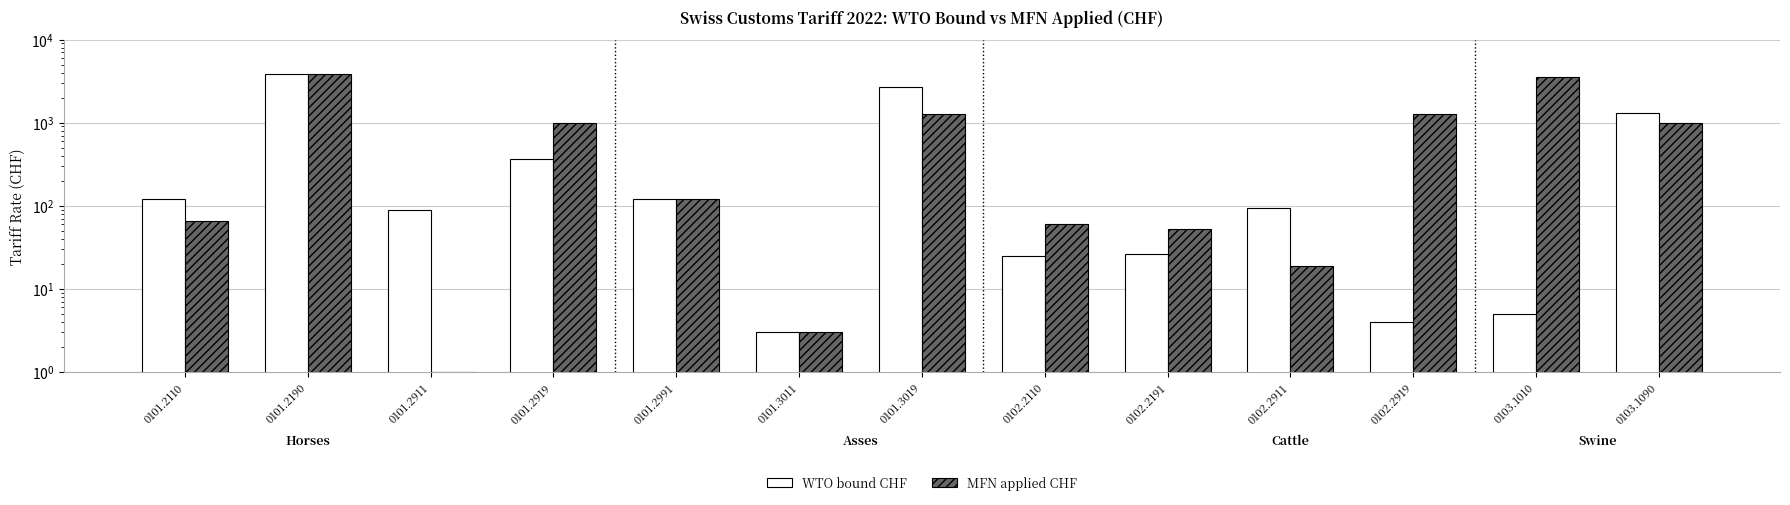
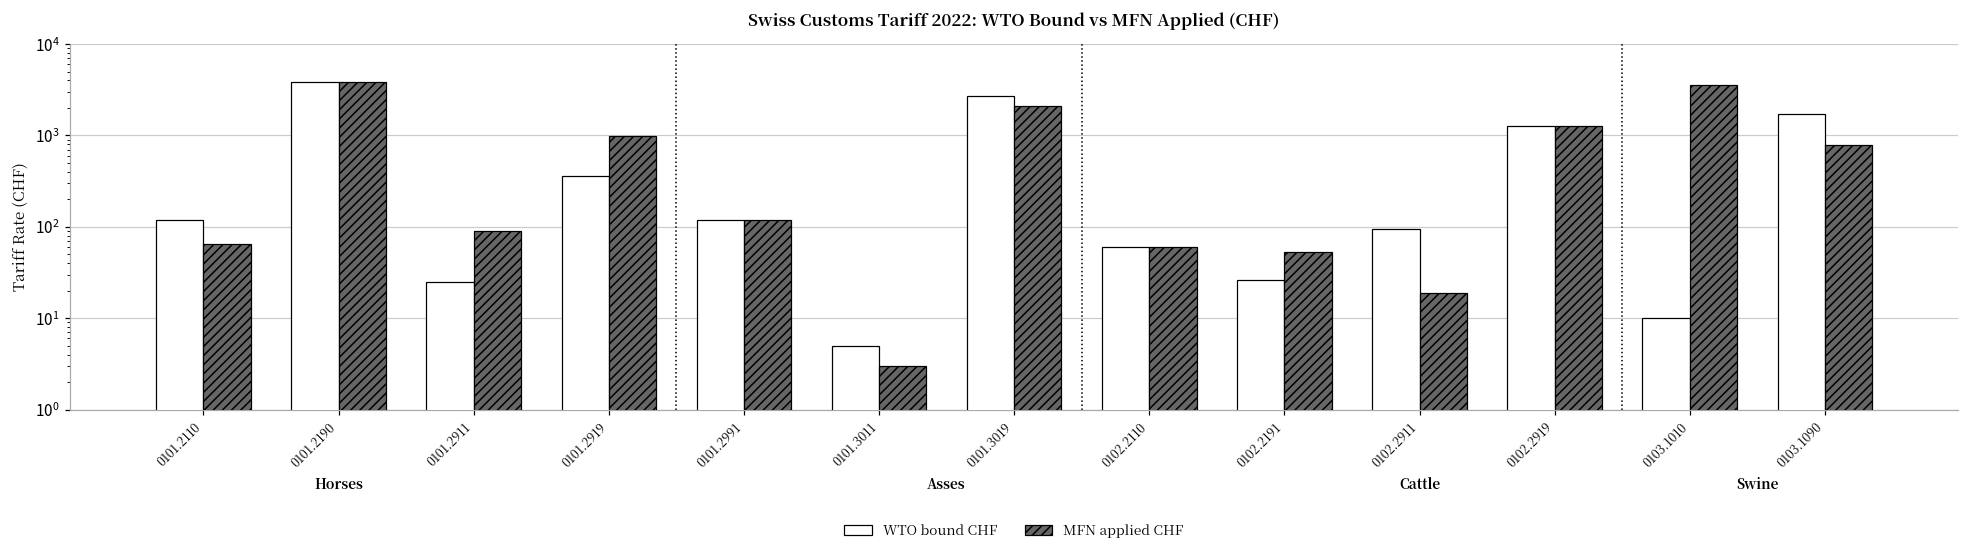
  {
    "WTO bound CHF": {
      "0101.2110": 120,
      "0101.2190": 4000,
-     "0101.2911": 90,
+     "0101.2911": 25,
      "0101.2919": 400,
      "0101.2991": 120,
-     "0101.3011": 3,
+     "0101.3011": 5,
      "0101.3019": 2700,
-     "0102.2110": 25,
+     "0102.2110": 60,
      "0102.2191": 26,
      "0102.2911": 100,
-     "0102.2919": 4,
-     "0103.1010": 5,
-     "0103.1090": 1300
+     "0102.2919": 1300,
+     "0103.1010": 10,
+     "0103.1090": 1700
    },
    "MFN applied CHF": {
      "0101.2110": 70,
      "0101.2190": 4000,
-     "0101.2911": 1,
+     "0101.2911": 90,
      "0101.2919": 1000,
      "0101.2991": 120,
      "0101.3011": 3,
-     "0101.3019": 1300,
+     "0101.3019": 2100,
      "0102.2110": 60,
      "0102.2191": 50,
      "0102.2911": 19,
      "0102.2919": 1300,
      "0103.1010": 3500,
-     "0103.1090": 1000
+     "0103.1090": 800
    }
  }
